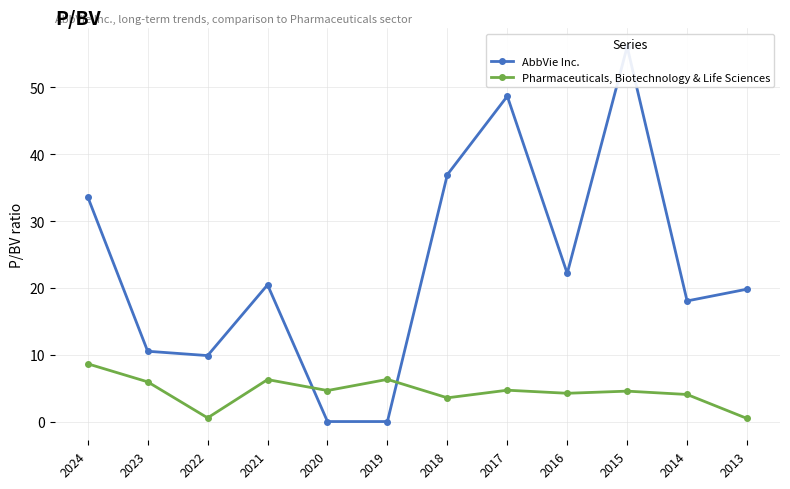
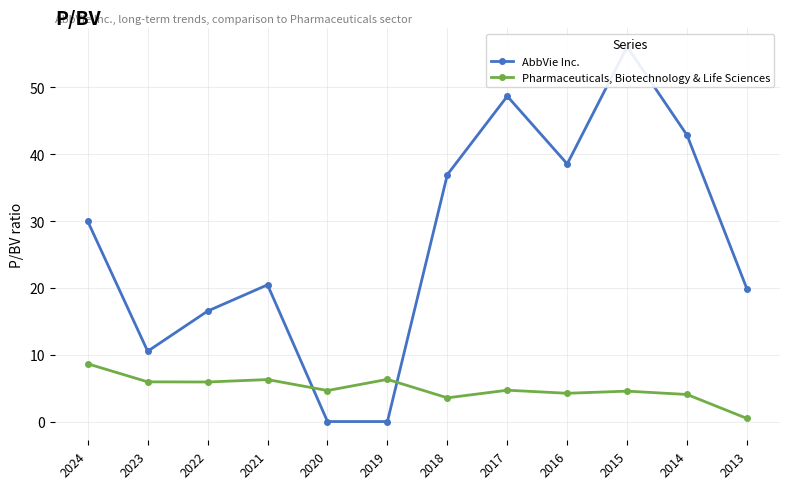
  {
    "AbbVie Inc.": {
-     "2024": 34,
+     "2024": 30,
      "2023": 11,
-     "2022": 10,
+     "2022": 17,
      "2021": 20,
      "2020": 0,
      "2019": 0,
      "2018": 37,
      "2017": 49,
-     "2016": 22,
-     "2014": 18,
+     "2016": 39,
+     "2014": 43,
      "2013": 20
    },
    "Pharmaceuticals, Biotechnology & Life Sciences": {
      "2024": 9,
      "2023": 6,
-     "2022": 1,
+     "2022": 6,
      "2021": 6,
      "2020": 5,
      "2019": 6,
      "2018": 4,
      "2017": 5,
      "2016": 4,
      "2015": 5,
      "2014": 4,
      "2013": 0
    }
  }
